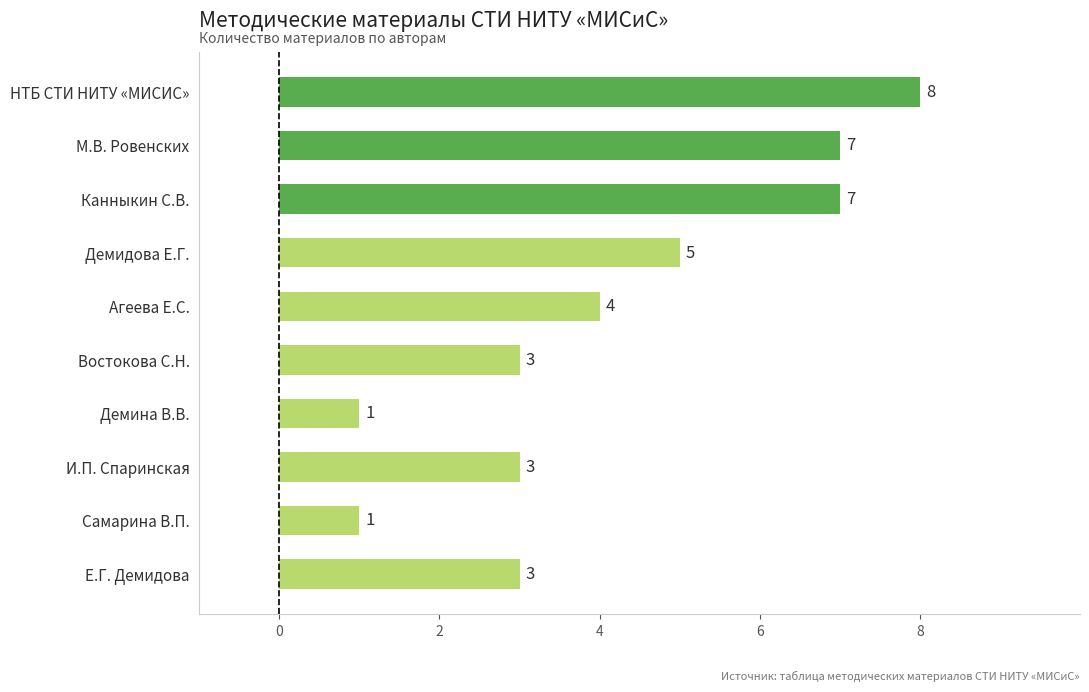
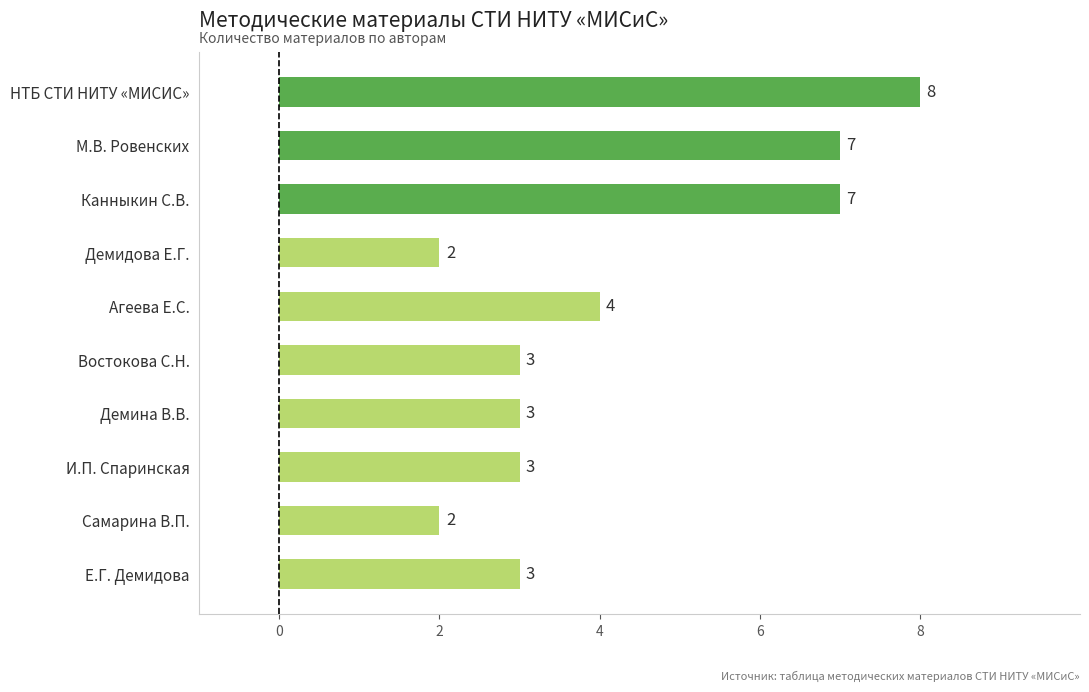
  {
    "НТБ СТИ НИТУ «МИСИС»": 8,
    "М.В. Ровенских": 7,
    "Канныкин С.В.": 7,
-   "Демидова Е.Г.": 5,
+   "Демидова Е.Г.": 2,
    "Агеева Е.С.": 4,
    "Востокова С.Н.": 3,
-   "Демина В.В.": 1,
+   "Демина В.В.": 3,
    "И.П. Спаринская": 3,
-   "Самарина В.П.": 1,
+   "Самарина В.П.": 2,
    "Е.Г. Демидова": 3
  }
